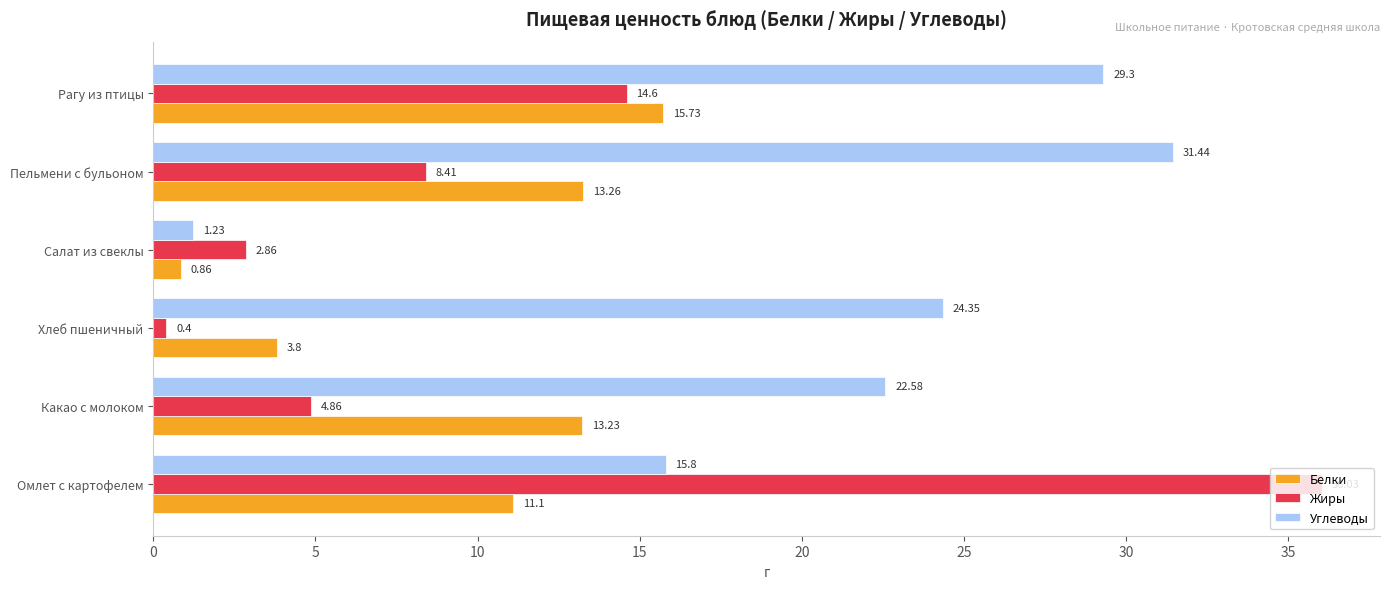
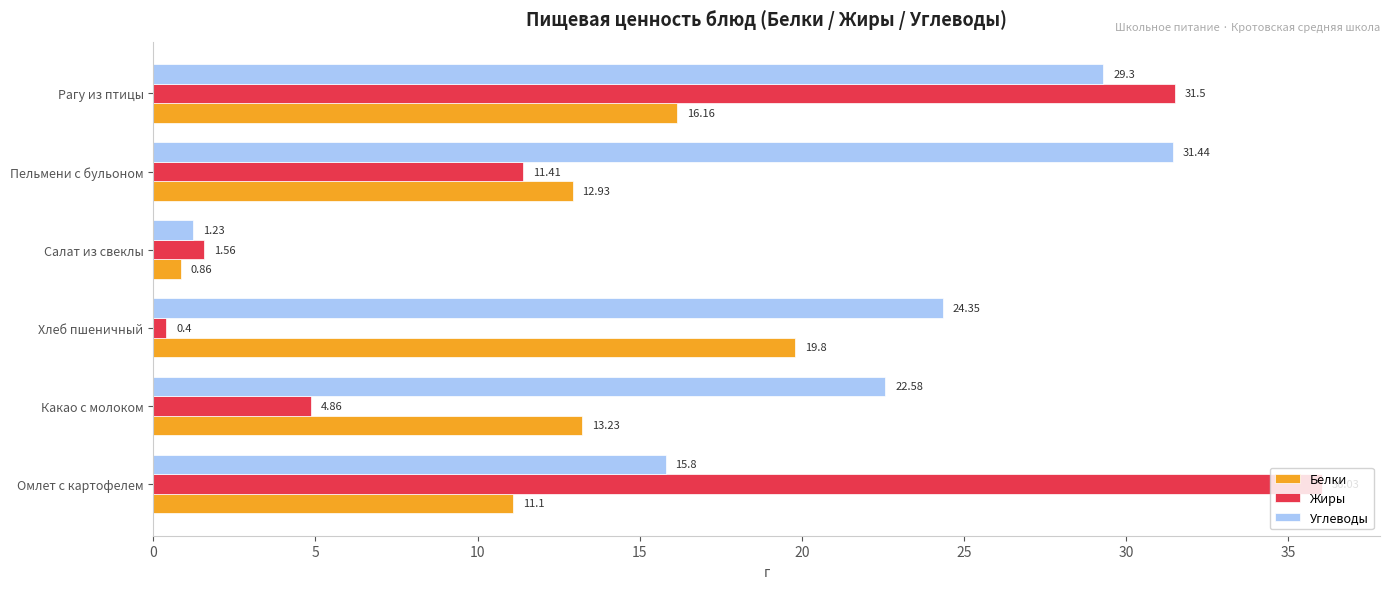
  {
    "Белки": {
-     "Рагу из птицы": 15.73,
-     "Пельмени с бульоном": 13.26,
+     "Рагу из птицы": 16.16,
+     "Пельмени с бульоном": 12.93,
      "Салат из свеклы": 0.86,
-     "Хлеб пшеничный": 3.8,
+     "Хлеб пшеничный": 19.8,
      "Какао с молоком": 13.23,
      "Омлет с картофелем": 11.1
    },
    "Жиры": {
-     "Рагу из птицы": 14.6,
-     "Пельмени с бульоном": 8.41,
-     "Салат из свеклы": 2.86,
+     "Рагу из птицы": 31.5,
+     "Пельмени с бульоном": 11.41,
+     "Салат из свеклы": 1.56,
      "Хлеб пшеничный": 0.4,
      "Какао с молоком": 4.86
    },
    "Углеводы": {
      "Рагу из птицы": 29.3,
      "Пельмени с бульоном": 31.44,
      "Салат из свеклы": 1.23,
      "Хлеб пшеничный": 24.35,
      "Какао с молоком": 22.58,
      "Омлет с картофелем": 15.8
    }
  }
